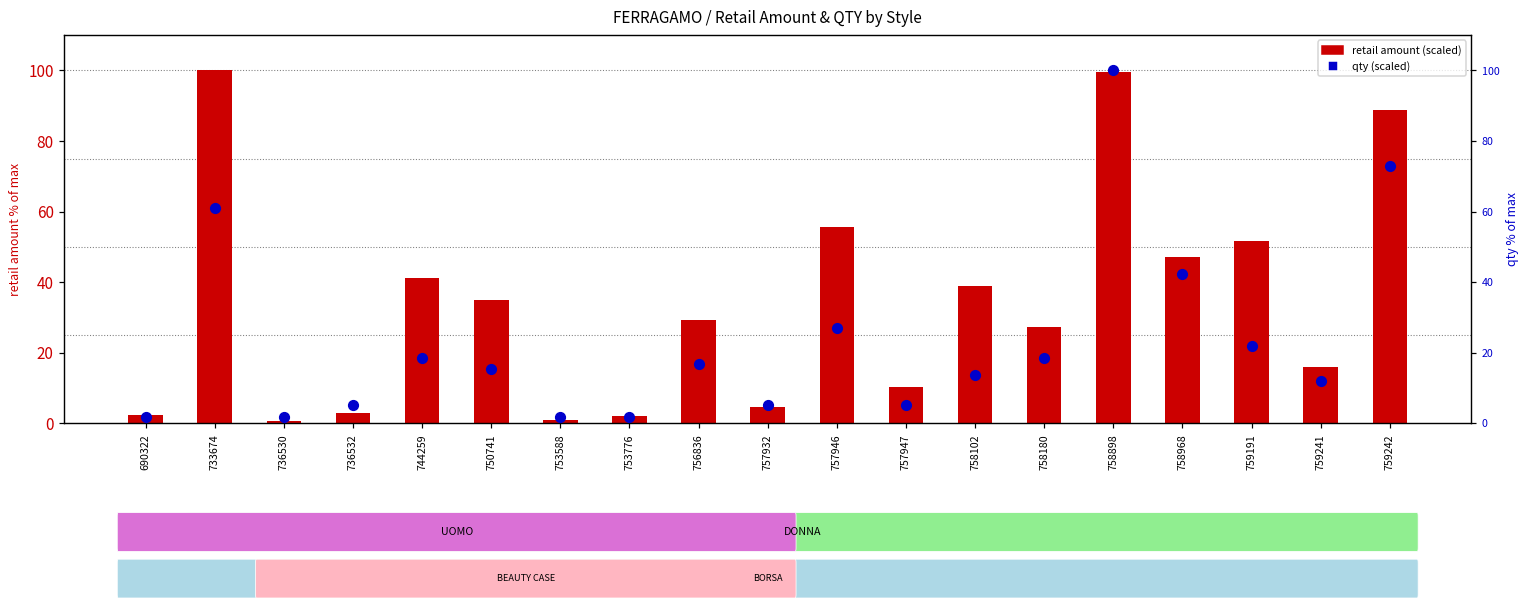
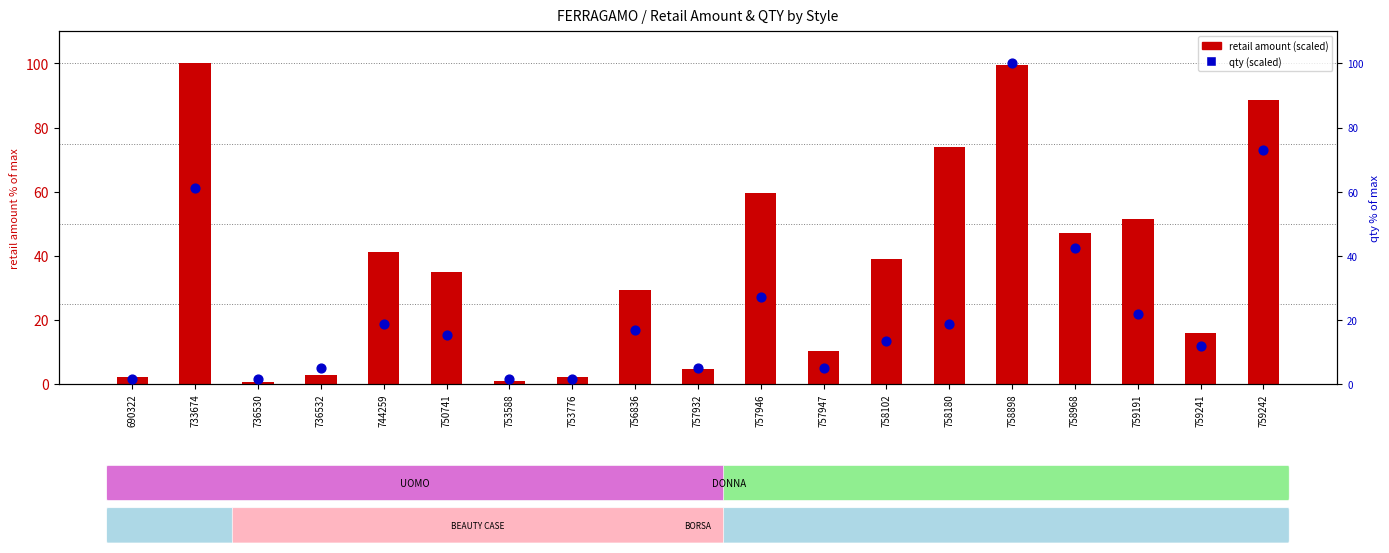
  {
    "retail amount (scaled)": {
      "690322": 2,
      "733674": 100,
      "736530": 1,
      "736532": 3,
      "744259": 41,
      "750741": 35,
      "753588": 1,
      "753776": 2,
      "756836": 29,
      "757932": 5,
-     "757946": 56,
+     "757946": 59,
      "757947": 10,
      "758102": 39,
-     "758180": 27,
+     "758180": 74,
      "758898": 100,
      "758968": 47,
      "759191": 52,
      "759241": 16,
      "759242": 89
    }
  }
